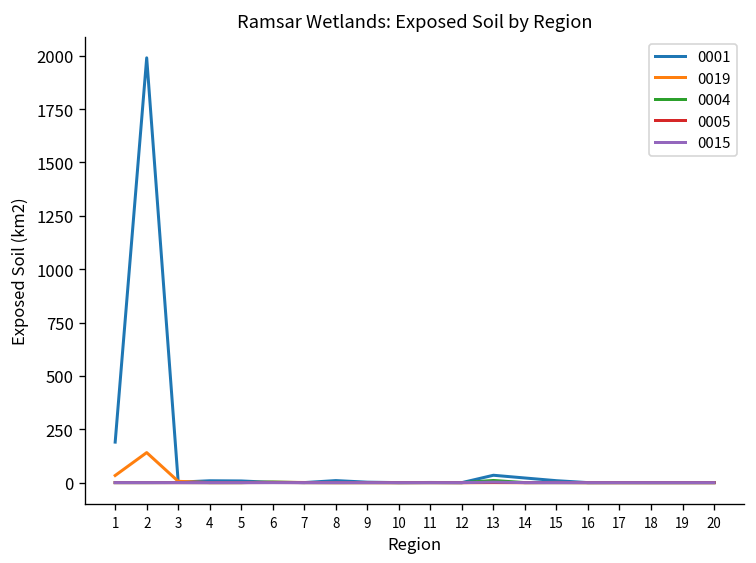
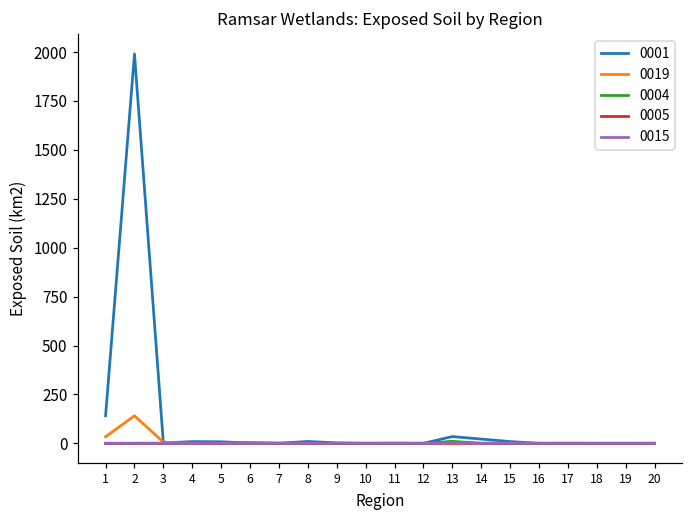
  {
    "0001": {
-     "1": 190,
+     "1": 140,
      "2": 1990,
      "13": 30,
      "14": 20
    },
    "0019": {
      "1": 30,
      "2": 140
    }
  }
